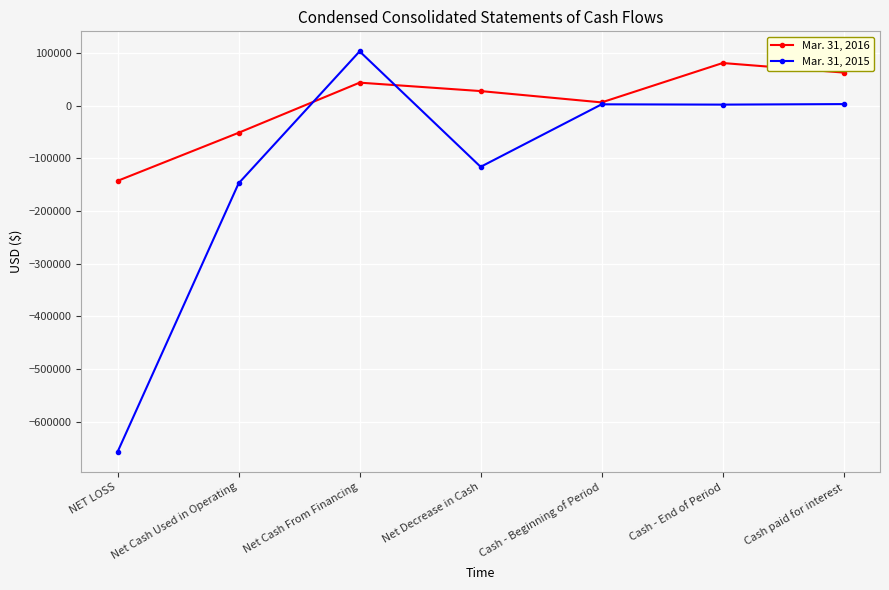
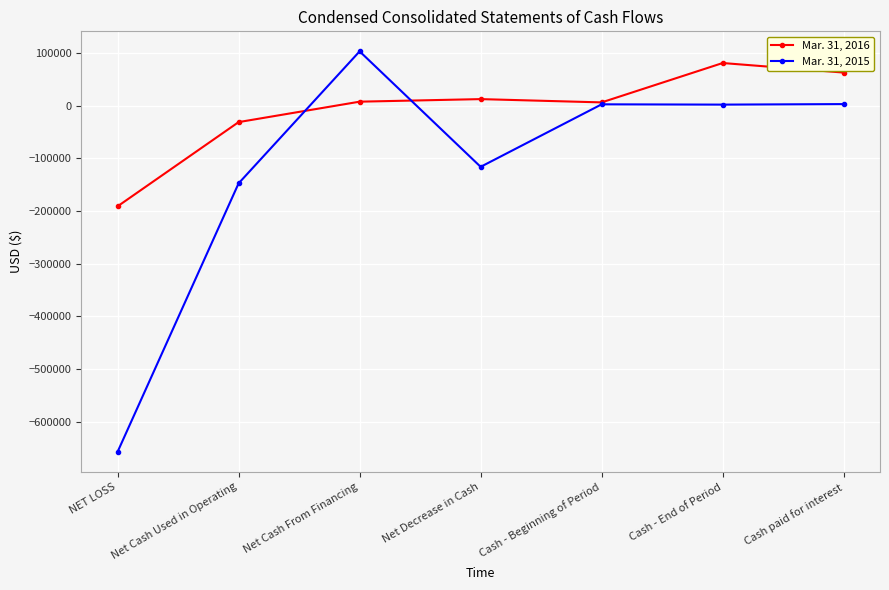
  {
    "Mar. 31, 2016": {
-     "NET LOSS": -140000,
-     "Net Cash Used in Operating": -50000,
-     "Net Cash From Financing": 40000,
-     "Net Decrease in Cash": 30000,
+     "NET LOSS": -190000,
+     "Net Cash Used in Operating": -30000,
+     "Net Cash From Financing": 10000,
+     "Net Decrease in Cash": 10000,
      "Cash - End of Period": 80000,
      "Cash paid for interest": 60000
    },
    "Mar. 31, 2015": {
      "NET LOSS": -660000,
      "Net Cash Used in Operating": -150000,
      "Net Cash From Financing": 100000,
      "Net Decrease in Cash": -120000,
      "Cash - End of Period": 0,
      "Cash paid for interest": 0
    }
  }
